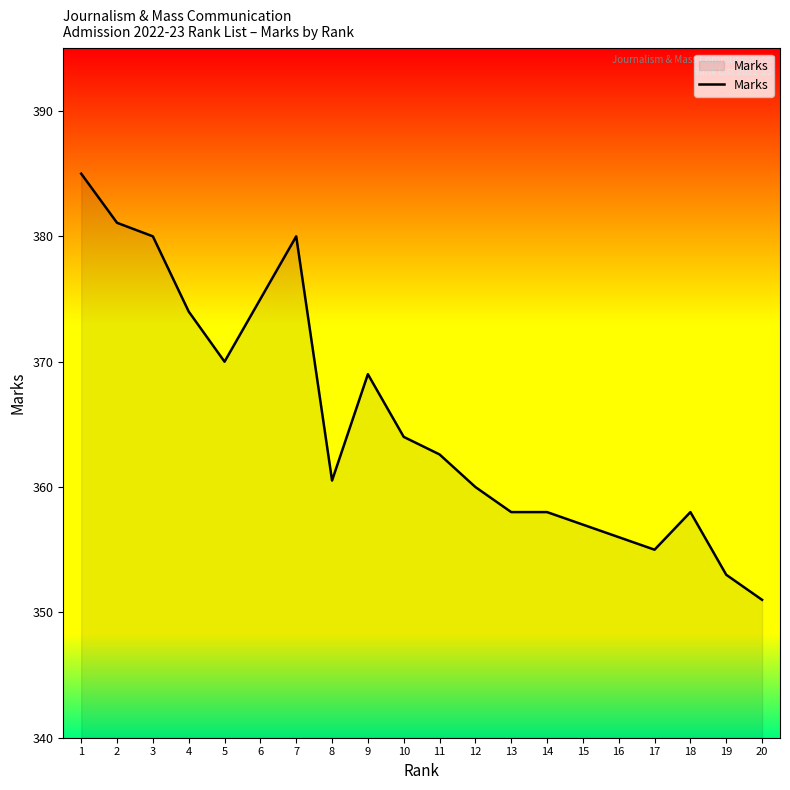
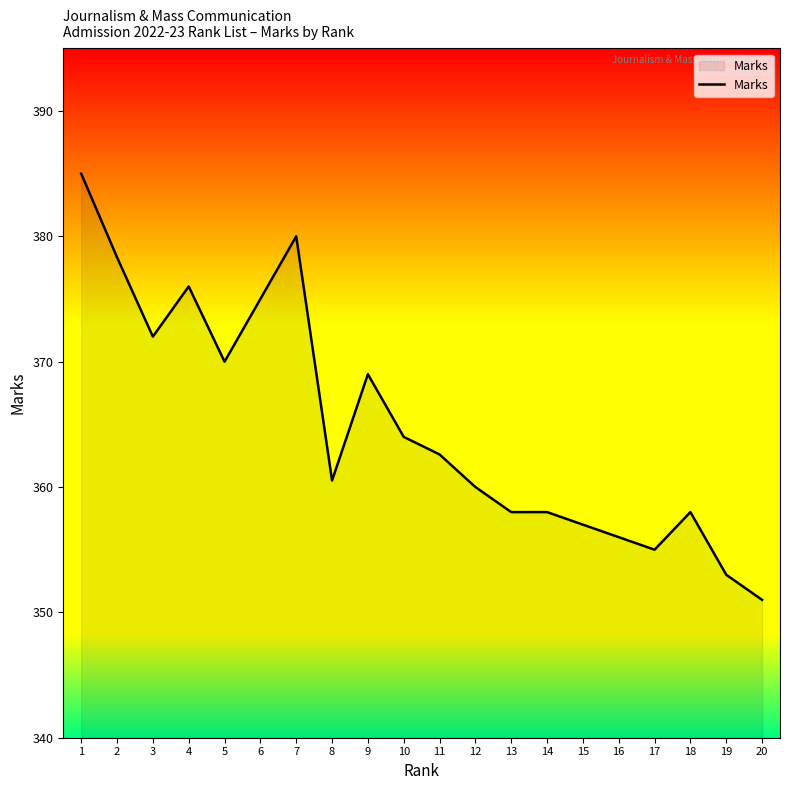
  {
    "1": 385.0,
-   "2": 381.1,
-   "3": 380,
-   "4": 374,
+   "2": 378.3,
+   "3": 372,
+   "4": 376,
    "5": 370.0,
    "6": 375.0,
    "7": 380.0,
    "8": 360.5,
    "9": 369.0,
    "10": 364.0,
    "11": 362.6,
    "12": 360.0,
    "13": 358.0,
    "14": 358.0,
    "15": 357.0,
    "16": 356.0,
    "17": 355.0,
    "18": 358.0,
    "19": 353.0,
    "20": 351.0
  }
